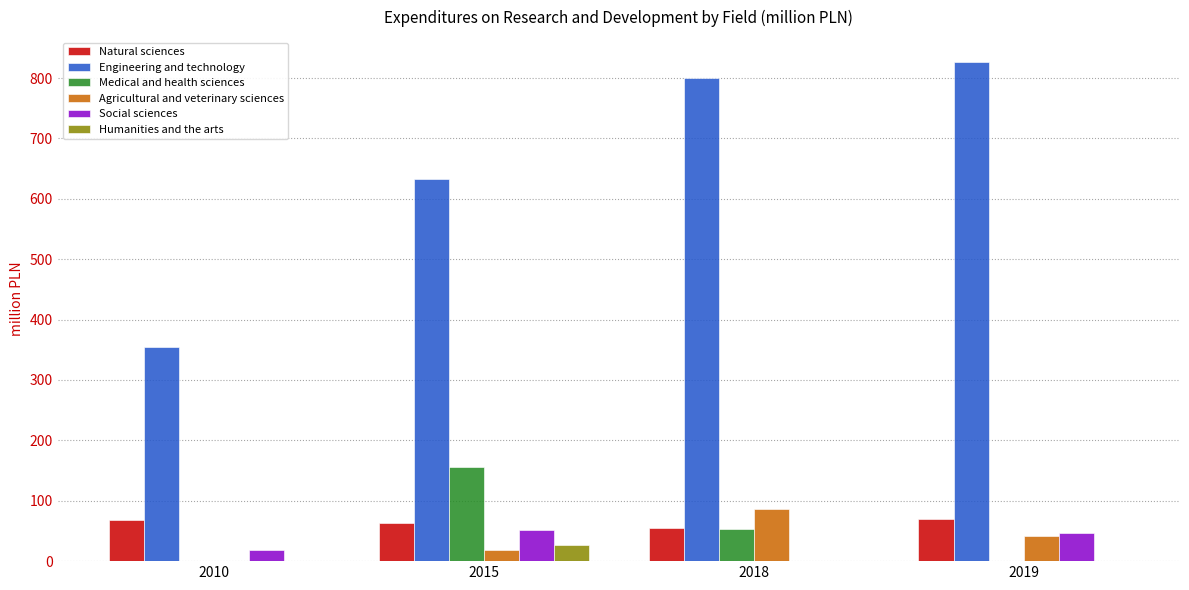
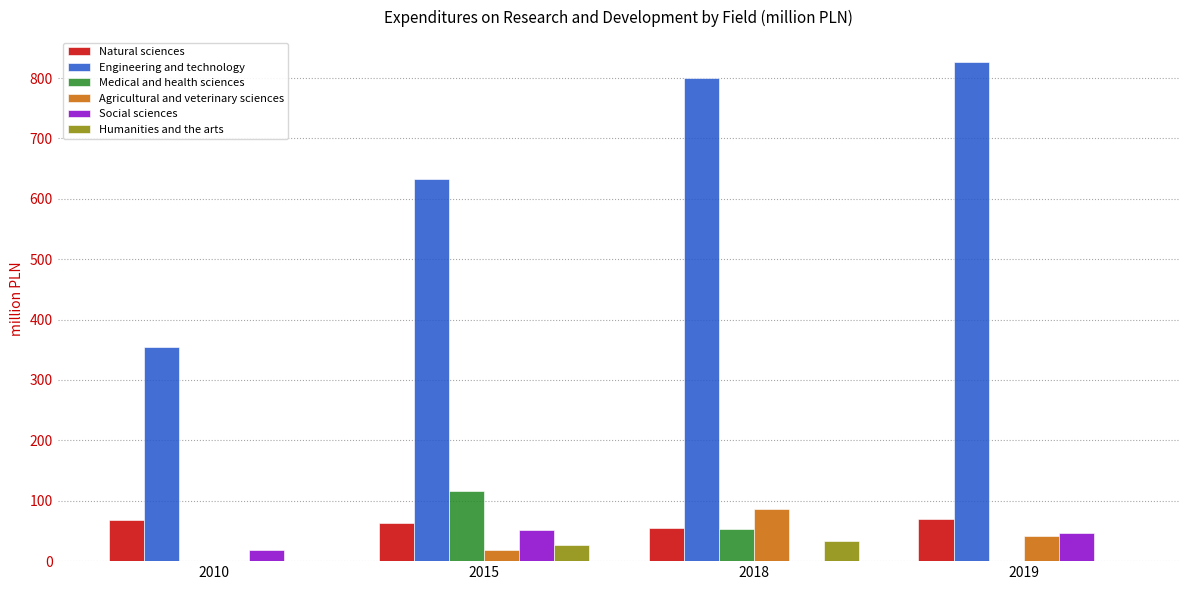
  {
    "Natural sciences": {
      "2010": 70,
      "2015": 60,
      "2018": 50,
      "2019": 70
    },
    "Engineering and technology": {
      "2010": 350,
      "2015": 630,
      "2018": 800,
      "2019": 830
    },
    "Medical and health sciences": {
      "2010": 0,
-     "2015": 160,
+     "2015": 120,
      "2018": 50,
      "2019": 0
    },
    "Agricultural and veterinary sciences": {
      "2010": 0,
      "2015": 20,
      "2018": 90,
      "2019": 40
    },
    "Social sciences": {
      "2010": 20,
      "2015": 50,
      "2018": 0,
      "2019": 50
    },
    "Humanities and the arts": {
      "2010": 0,
      "2015": 30,
-     "2018": 0,
+     "2018": 30,
      "2019": 0
    }
  }
